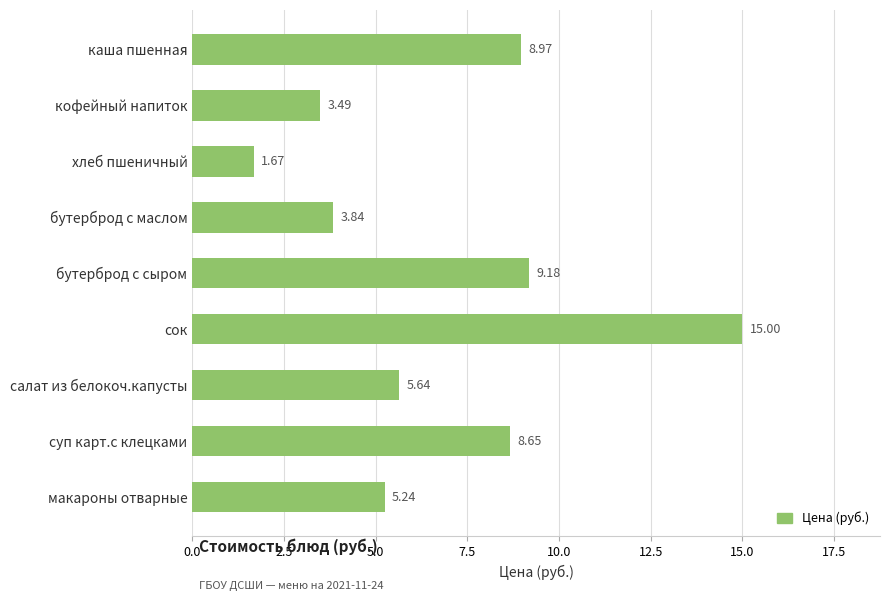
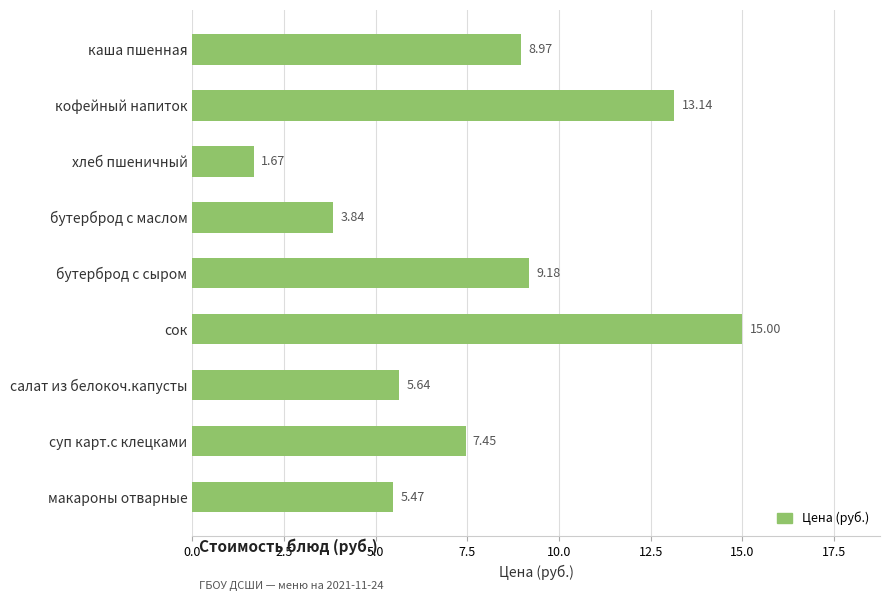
  {
    "каша пшенная": 8.97,
-   "кофейный напиток": 3.49,
+   "кофейный напиток": 13.14,
    "хлеб пшеничный": 1.67,
    "бутерброд с маслом": 3.84,
    "бутерброд с сыром": 9.18,
    "сок": 15.00,
    "салат из белокоч.капусты": 5.64,
-   "суп карт.с клецками": 8.65,
-   "макароны отварные": 5.24
+   "суп карт.с клецками": 7.45,
+   "макароны отварные": 5.47
  }
